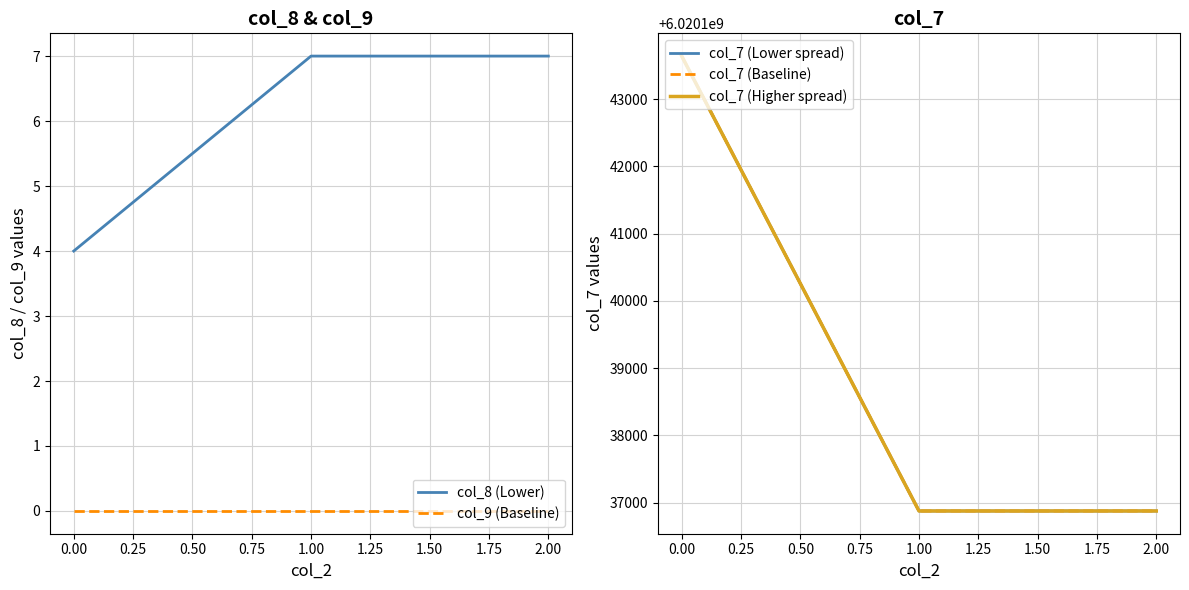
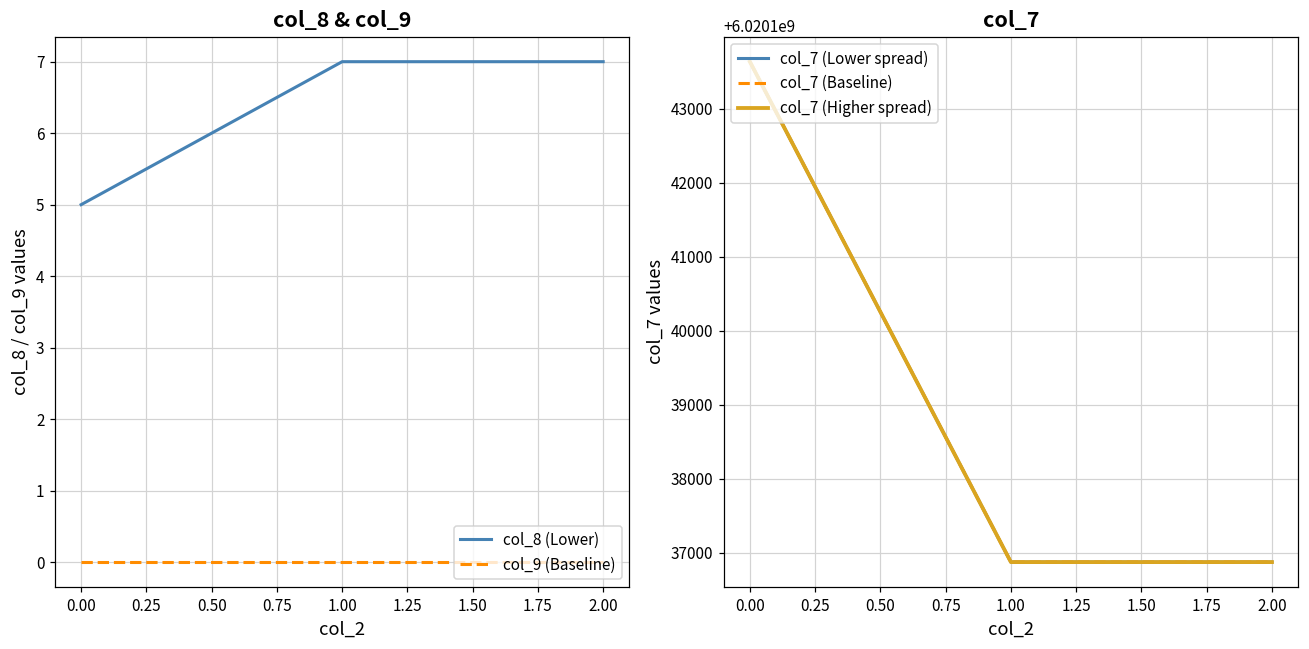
  {
    "col_8 & col_9": {
      "col_8 (Lower)": {
-       "0.00": 4,
+       "0.00": 5,
        "1.00": 7,
        "2.00": 7
      },
      "col_9 (Baseline)": {
        "0.00": 0,
        "1.00": 0
      }
    },
    "col_7": {
      "1.00": 6020136900,
      "2.00": 6020136900
    }
  }
